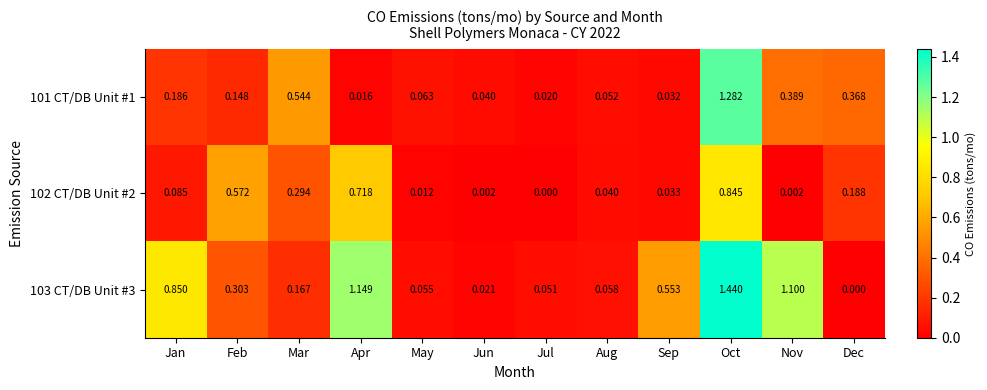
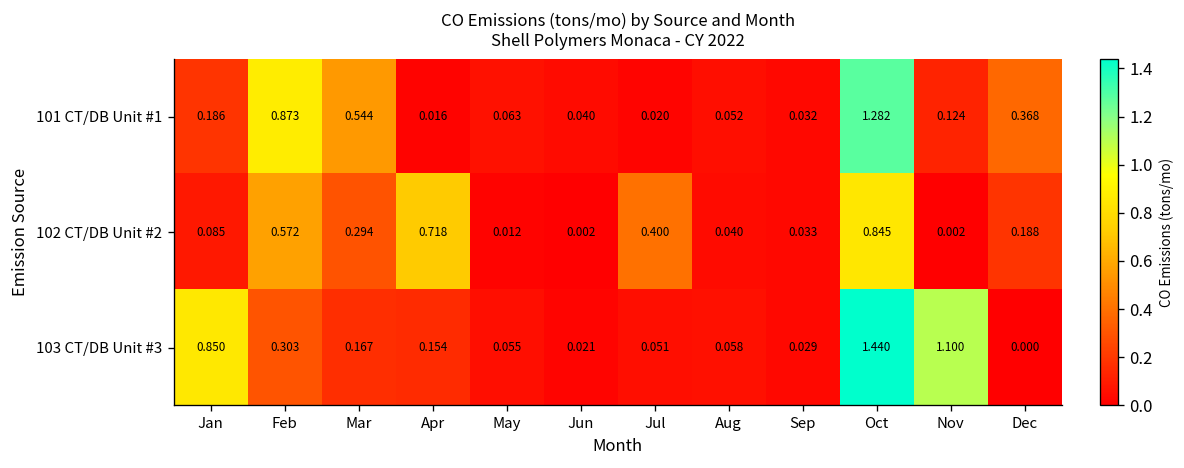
  {
    "101 CT/DB Unit #1": {
      "Jan": 0.186,
-     "Feb": 0.148,
+     "Feb": 0.873,
      "Mar": 0.544,
      "Apr": 0.016,
      "May": 0.063,
      "Jun": 0.040,
      "Jul": 0.020,
      "Aug": 0.052,
      "Sep": 0.032,
      "Oct": 1.282,
-     "Nov": 0.389,
+     "Nov": 0.124,
      "Dec": 0.368
    },
    "102 CT/DB Unit #2": {
      "Jan": 0.085,
      "Feb": 0.572,
      "Mar": 0.294,
      "Apr": 0.718,
      "May": 0.012,
      "Jun": 0.002,
-     "Jul": 0.000,
+     "Jul": 0.400,
      "Aug": 0.040,
      "Sep": 0.033,
      "Oct": 0.845,
      "Nov": 0.002,
      "Dec": 0.188
    },
    "103 CT/DB Unit #3": {
      "Jan": 0.850,
      "Feb": 0.303,
      "Mar": 0.167,
-     "Apr": 1.149,
+     "Apr": 0.154,
      "May": 0.055,
      "Jun": 0.021,
      "Jul": 0.051,
      "Aug": 0.058,
-     "Sep": 0.553,
+     "Sep": 0.029,
      "Oct": 1.440,
      "Nov": 1.100,
      "Dec": 0.000
    }
  }
